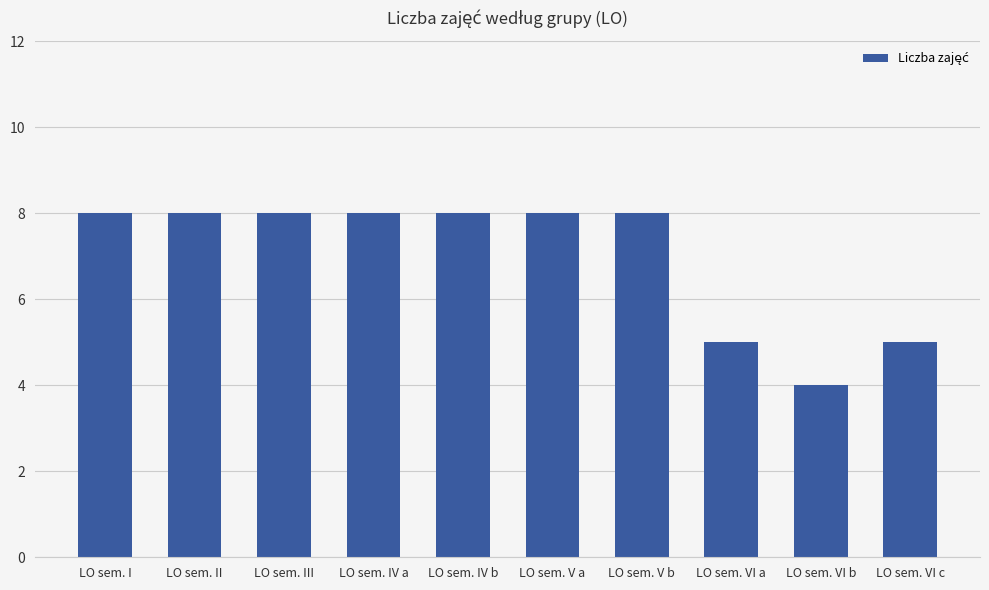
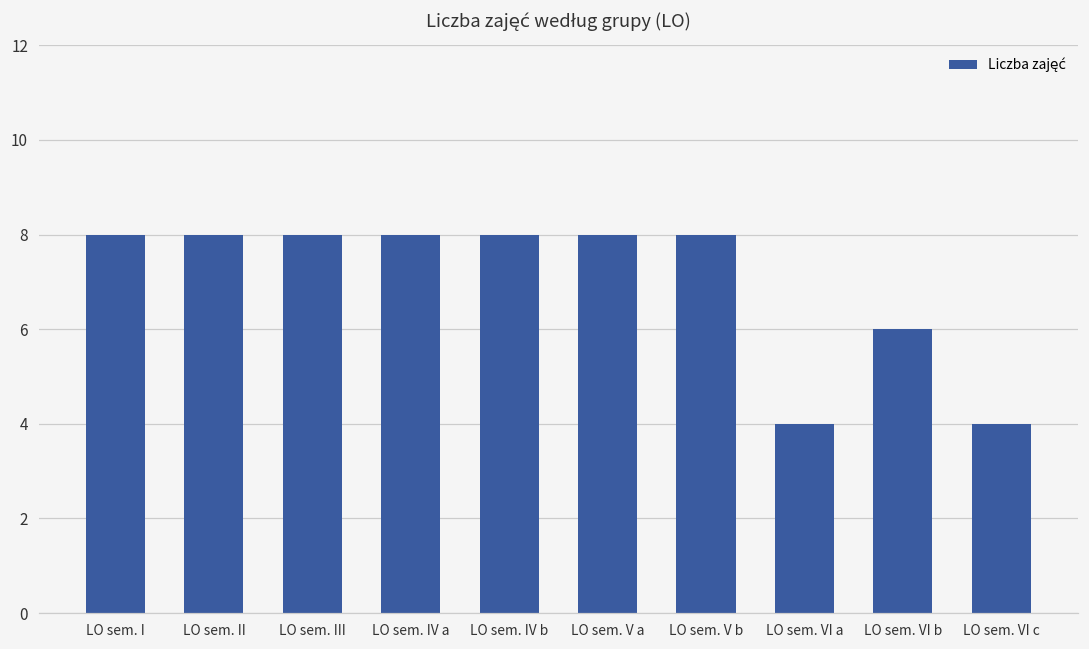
  {
    "LO sem. I": 8,
    "LO sem. II": 8,
    "LO sem. III": 8,
    "LO sem. IV a": 8,
    "LO sem. IV b": 8,
    "LO sem. V a": 8,
    "LO sem. V b": 8,
-   "LO sem. VI a": 5,
-   "LO sem. VI b": 4,
-   "LO sem. VI c": 5
+   "LO sem. VI a": 4,
+   "LO sem. VI b": 6,
+   "LO sem. VI c": 4
  }
